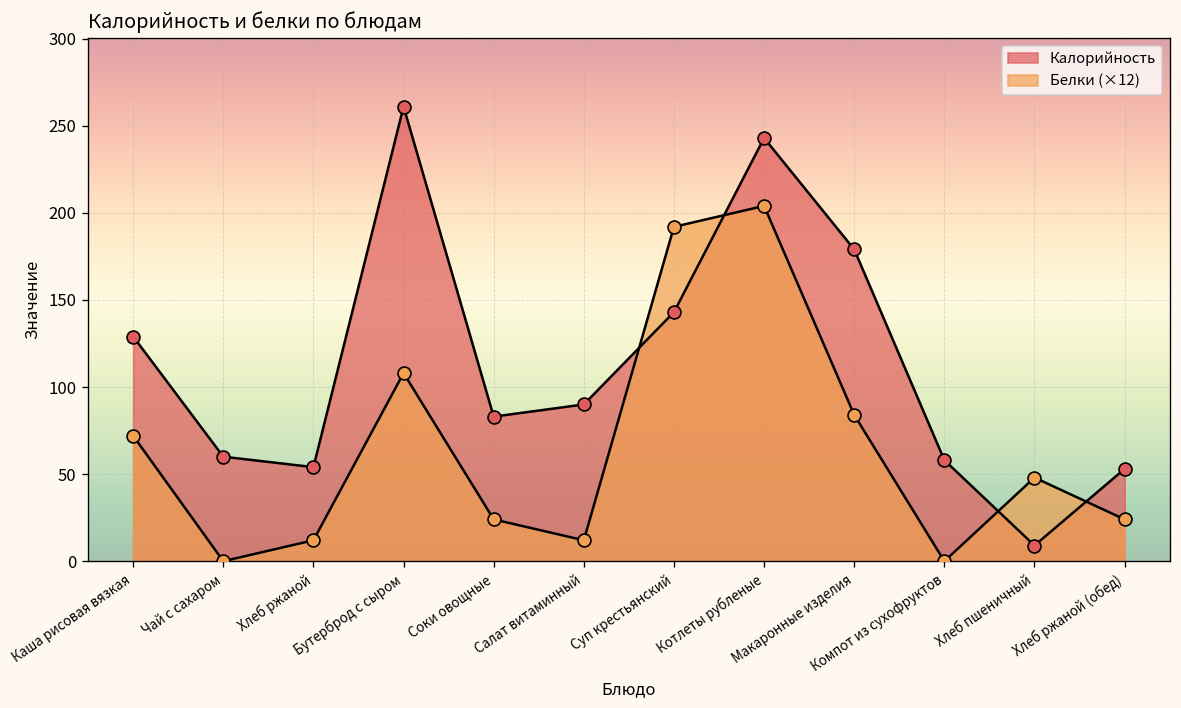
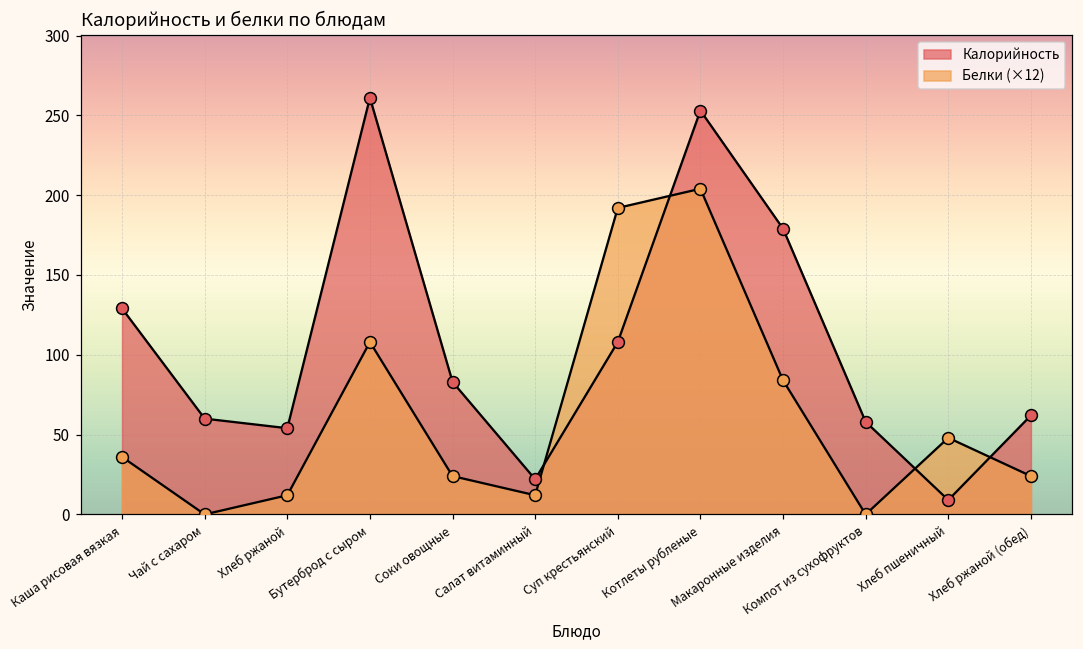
  {
    "Калорийность": {
      "Каша рисовая вязкая": 129,
      "Чай с сахаром": 60,
      "Хлеб ржаной": 54,
      "Бутерброд с сыром": 261,
      "Соки овощные": 83,
-     "Салат витаминный": 90,
-     "Суп крестьянский": 143,
-     "Котлеты рубленые": 243,
+     "Салат витаминный": 22,
+     "Суп крестьянский": 108,
+     "Котлеты рубленые": 253,
      "Макаронные изделия": 179,
      "Компот из сухофруктов": 58,
      "Хлеб пшеничный": 9,
-     "Хлеб ржаной (обед)": 53
+     "Хлеб ржаной (обед)": 62
    },
    "Белки (×12)": {
-     "Каша рисовая вязкая": 72,
+     "Каша рисовая вязкая": 36,
      "Чай с сахаром": 0,
      "Хлеб ржаной": 12,
      "Бутерброд с сыром": 108,
      "Соки овощные": 24,
      "Салат витаминный": 12,
      "Суп крестьянский": 192,
      "Котлеты рубленые": 204,
      "Макаронные изделия": 84,
      "Компот из сухофруктов": 0,
      "Хлеб пшеничный": 48,
      "Хлеб ржаной (обед)": 24
    }
  }
